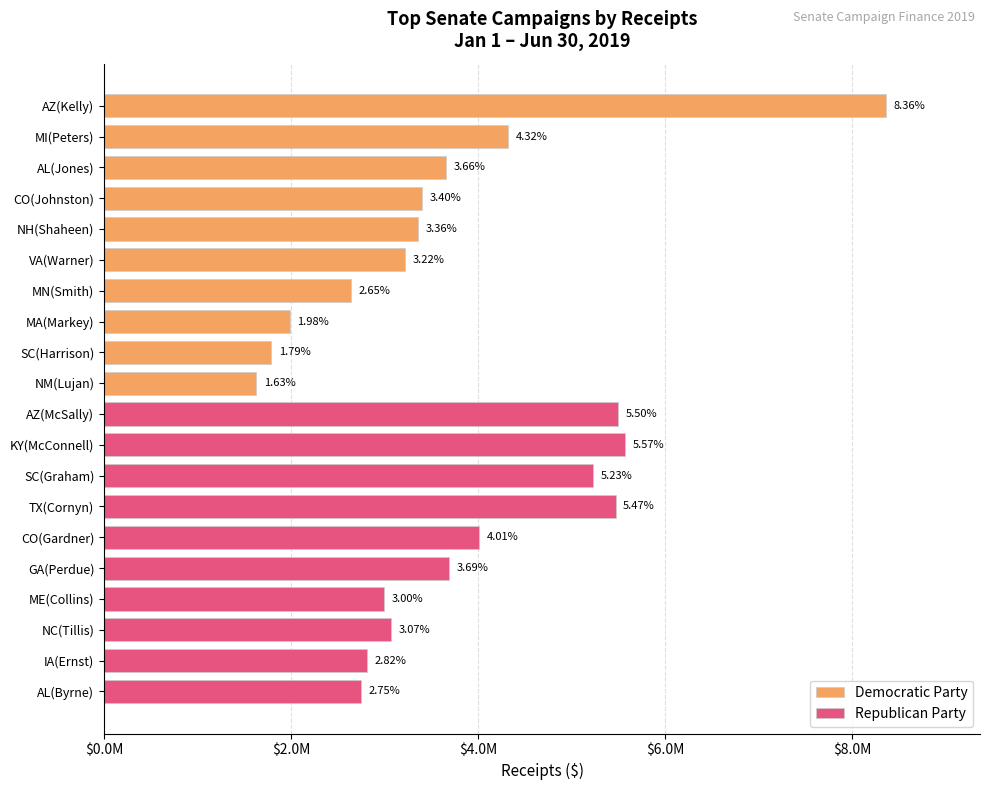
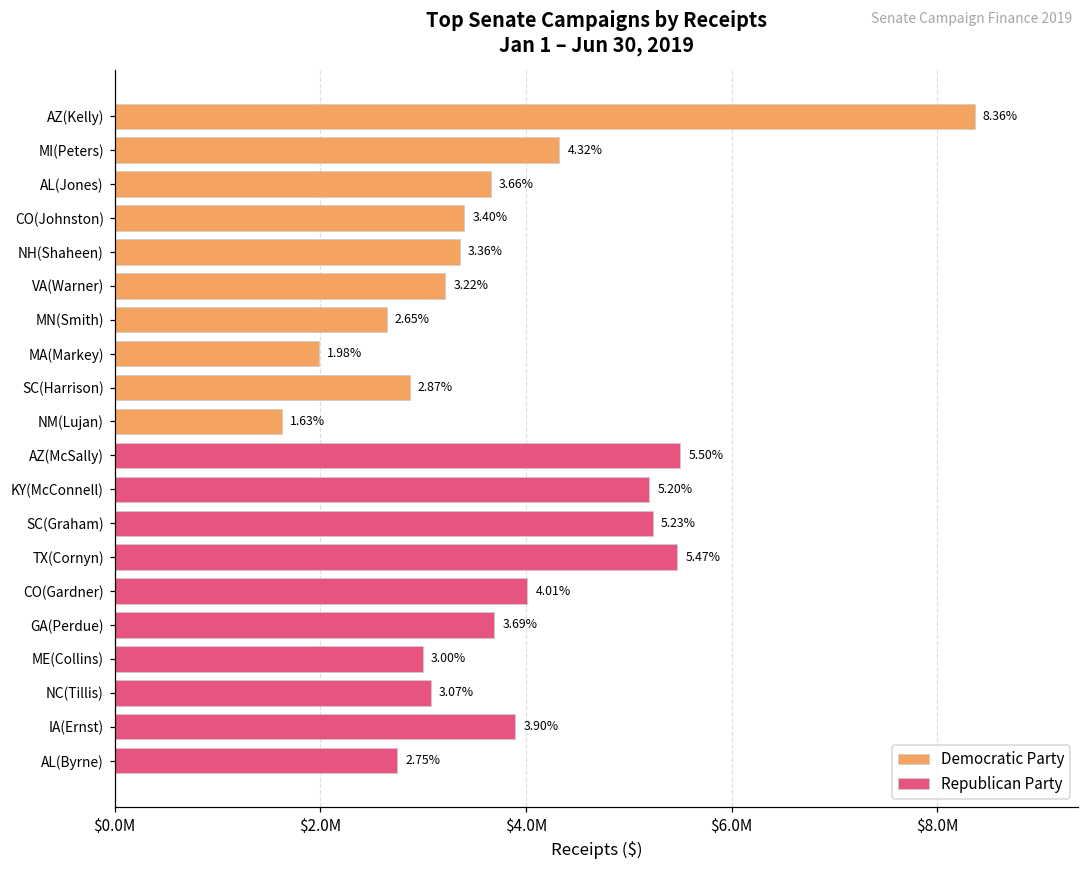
  {
    "AZ(Kelly)": "8.36%",
    "MI(Peters)": "4.32%",
    "AL(Jones)": "3.66%",
    "CO(Johnston)": "3.40%",
    "NH(Shaheen)": "3.36%",
    "VA(Warner)": "3.22%",
    "MN(Smith)": "2.65%",
    "MA(Markey)": "1.98%",
-   "SC(Harrison)": "1.79%",
+   "SC(Harrison)": "2.87%",
    "NM(Lujan)": "1.63%",
    "AZ(McSally)": "5.50%",
-   "KY(McConnell)": "5.57%",
+   "KY(McConnell)": "5.20%",
    "SC(Graham)": "5.23%",
    "TX(Cornyn)": "5.47%",
    "CO(Gardner)": "4.01%",
    "GA(Perdue)": "3.69%",
    "ME(Collins)": "3.00%",
    "NC(Tillis)": "3.07%",
-   "IA(Ernst)": "2.82%",
+   "IA(Ernst)": "3.90%",
    "AL(Byrne)": "2.75%"
  }
